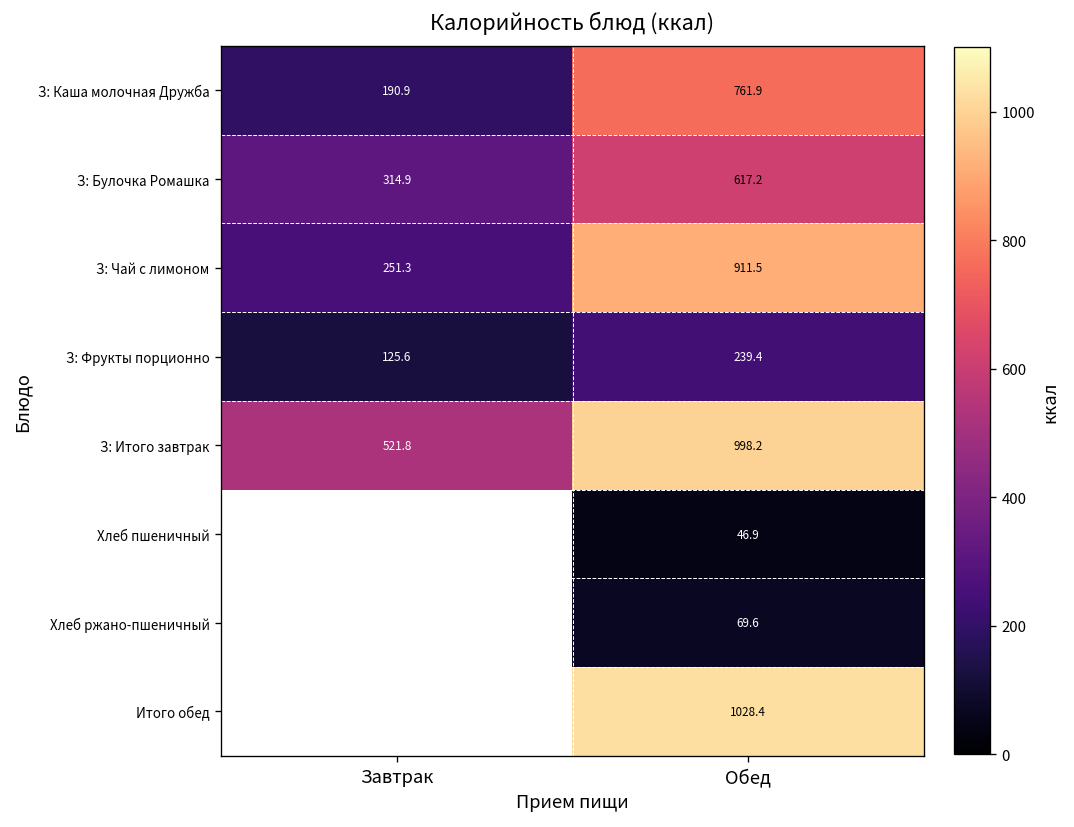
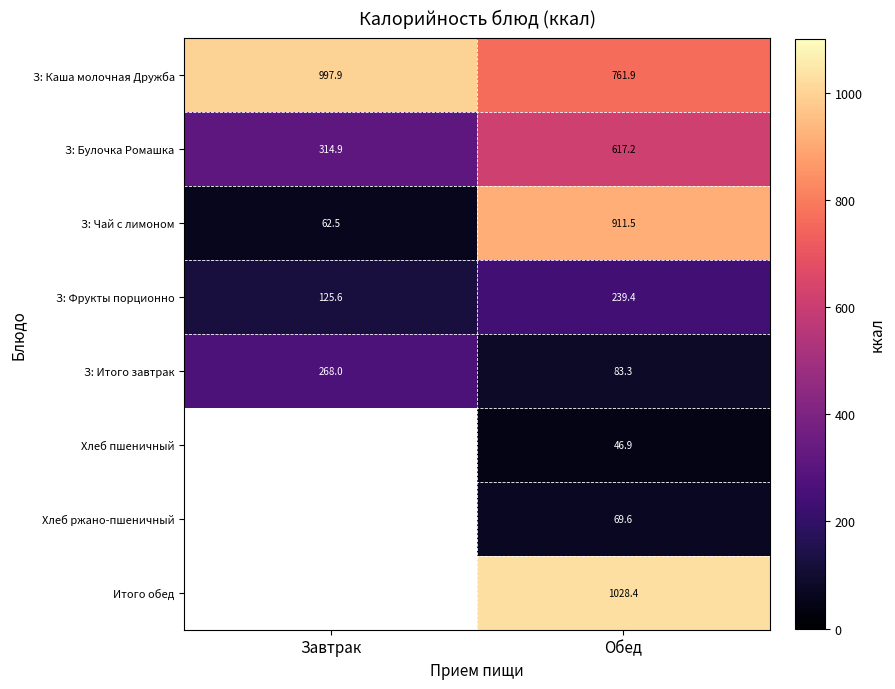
  {
    "З: Каша молочная Дружба": {
-     "Завтрак": 190.9,
+     "Завтрак": 997.9,
      "Обед": 761.9
    },
    "З: Булочка Ромашка": {
      "Завтрак": 314.9,
      "Обед": 617.2
    },
    "З: Чай с лимоном": {
-     "Завтрак": 251.3,
+     "Завтрак": 62.5,
      "Обед": 911.5
    },
    "З: Фрукты порционно": {
      "Завтрак": 125.6,
      "Обед": 239.4
    },
    "З: Итого завтрак": {
-     "Завтрак": 521.8,
-     "Обед": 998.2
+     "Завтрак": 268.0,
+     "Обед": 83.3
    },
    "Хлеб пшеничный": {
      "Обед": 46.9
    },
    "Хлеб ржано-пшеничный": {
      "Обед": 69.6
    },
    "Итого обед": {
      "Обед": 1028.4
    }
  }
